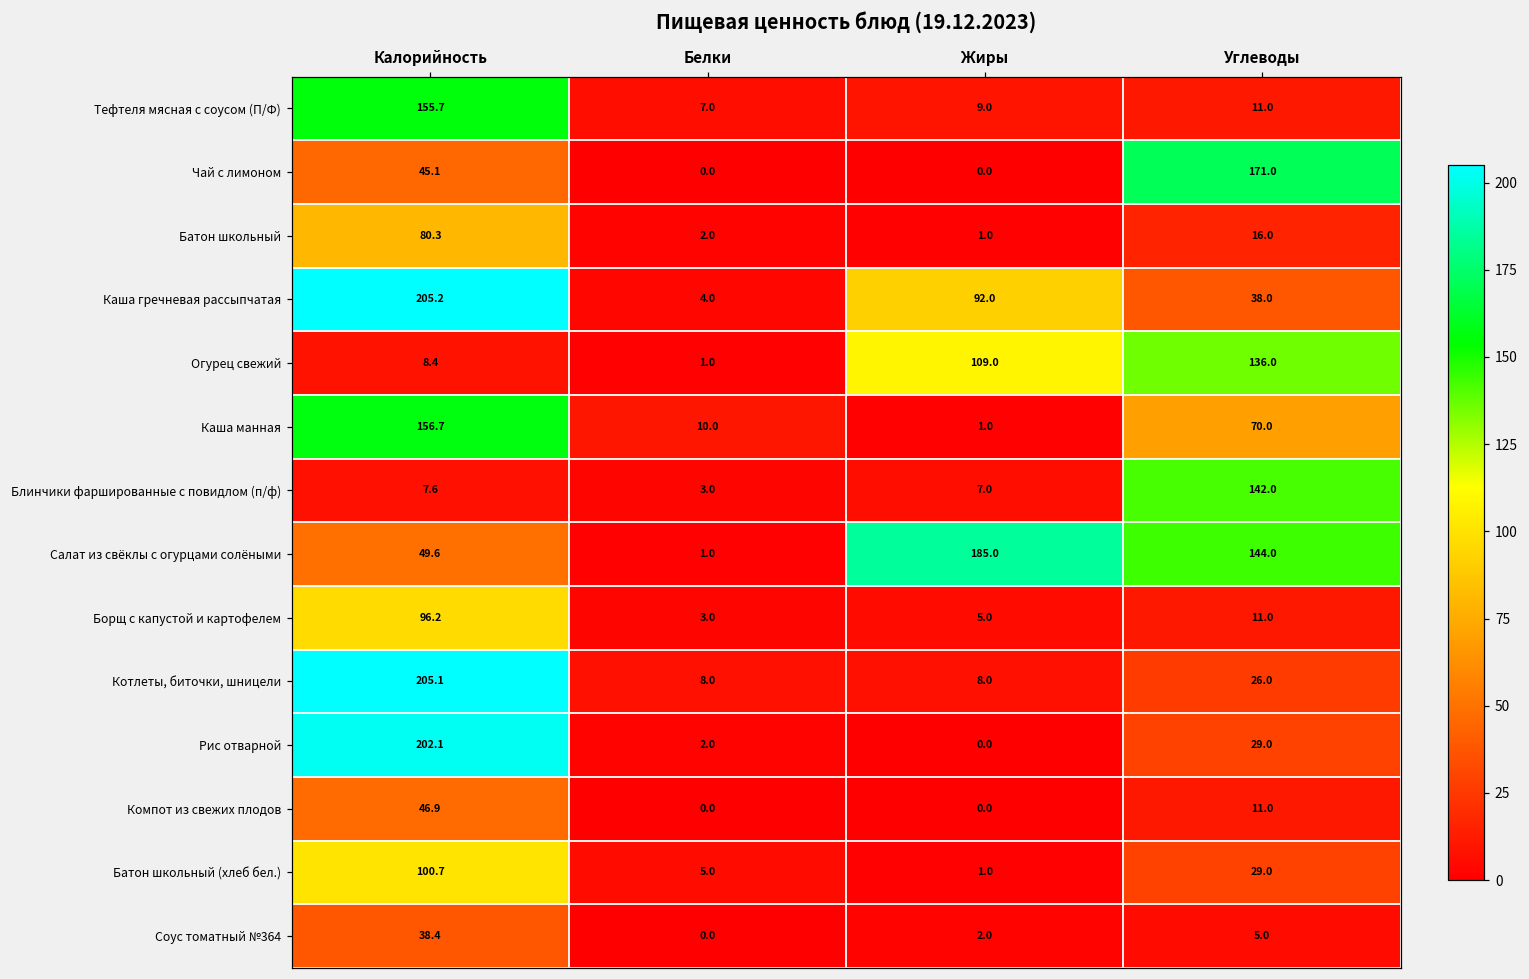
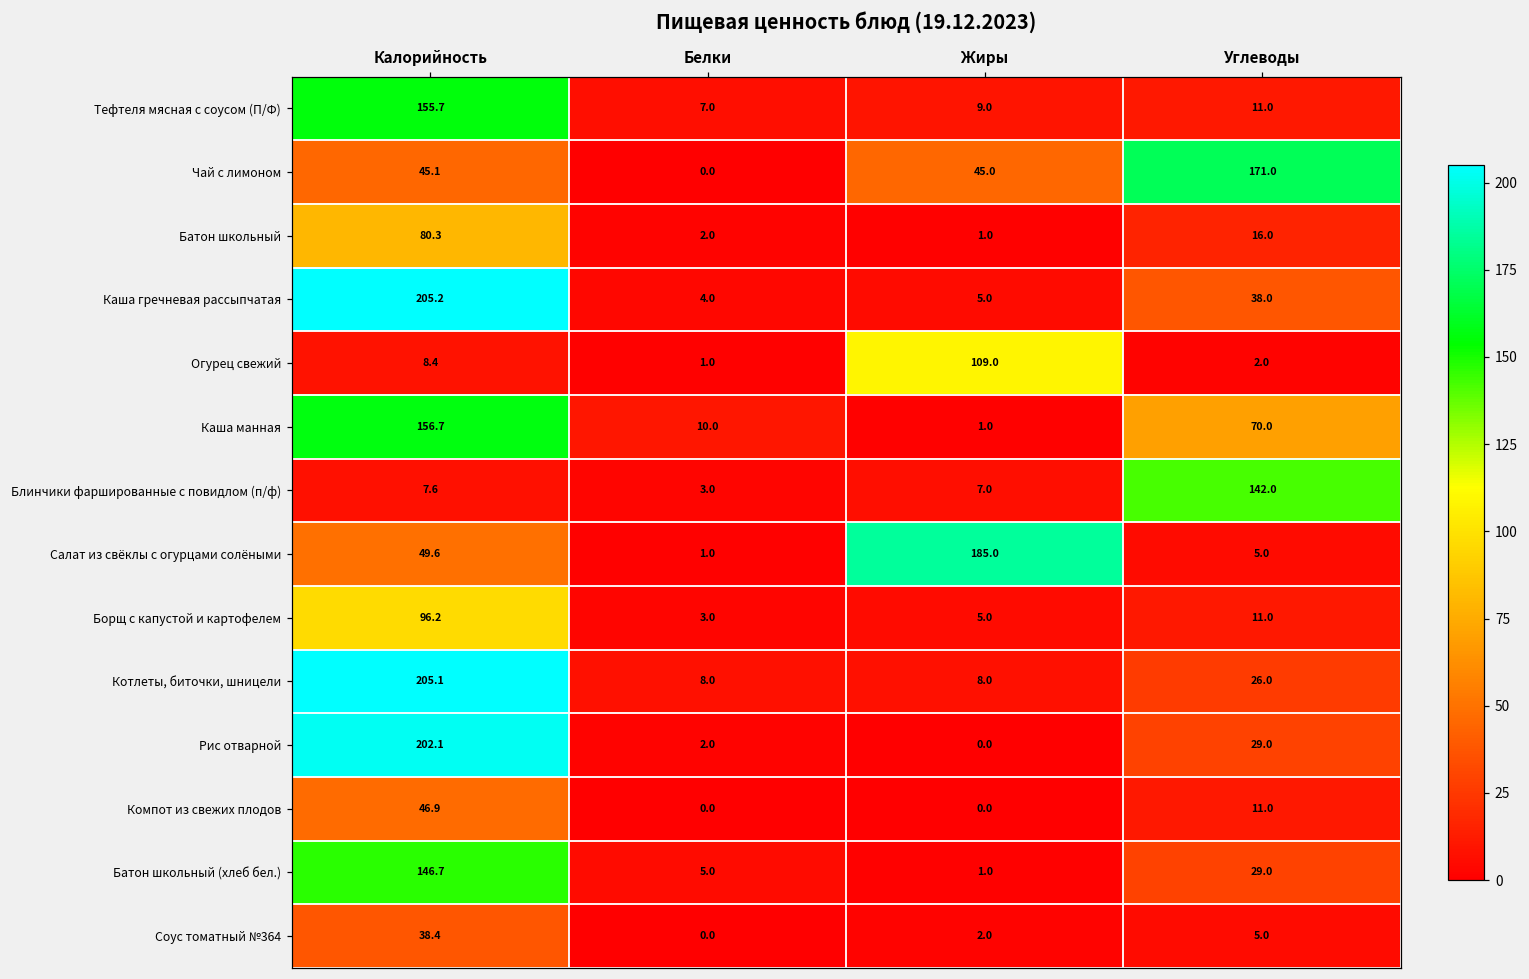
  {
    "Тефтеля мясная с соусом (П/Ф)": {
      "Калорийность": 155.7,
      "Белки": 7.0,
      "Жиры": 9.0,
      "Углеводы": 11.0
    },
    "Чай с лимоном": {
      "Калорийность": 45.1,
      "Белки": 0.0,
-     "Жиры": 0.0,
+     "Жиры": 45.0,
      "Углеводы": 171.0
    },
    "Батон школьный": {
      "Калорийность": 80.3,
      "Белки": 2.0,
      "Жиры": 1.0,
      "Углеводы": 16.0
    },
    "Каша гречневая рассыпчатая": {
      "Калорийность": 205.2,
      "Белки": 4.0,
-     "Жиры": 92.0,
+     "Жиры": 5.0,
      "Углеводы": 38.0
    },
    "Огурец свежий": {
      "Калорийность": 8.4,
      "Белки": 1.0,
      "Жиры": 109.0,
-     "Углеводы": 136.0
+     "Углеводы": 2.0
    },
    "Каша манная": {
      "Калорийность": 156.7,
      "Белки": 10.0,
      "Жиры": 1.0,
      "Углеводы": 70.0
    },
    "Блинчики фаршированные с повидлом (п/ф)": {
      "Калорийность": 7.6,
      "Белки": 3.0,
      "Жиры": 7.0,
      "Углеводы": 142.0
    },
    "Салат из свёклы с огурцами солёными": {
      "Калорийность": 49.6,
      "Белки": 1.0,
      "Жиры": 185.0,
-     "Углеводы": 144.0
+     "Углеводы": 5.0
    },
    "Борщ с капустой и картофелем": {
      "Калорийность": 96.2,
      "Белки": 3.0,
      "Жиры": 5.0,
      "Углеводы": 11.0
    },
    "Котлеты, биточки, шницели": {
      "Калорийность": 205.1,
      "Белки": 8.0,
      "Жиры": 8.0,
      "Углеводы": 26.0
    },
    "Рис отварной": {
      "Калорийность": 202.1,
      "Белки": 2.0,
      "Жиры": 0.0,
      "Углеводы": 29.0
    },
    "Компот из свежих плодов": {
      "Калорийность": 46.9,
      "Белки": 0.0,
      "Жиры": 0.0,
      "Углеводы": 11.0
    },
    "Батон школьный (хлеб бел.)": {
-     "Калорийность": 100.7,
+     "Калорийность": 146.7,
      "Белки": 5.0,
      "Жиры": 1.0,
      "Углеводы": 29.0
    },
    "Соус томатный №364": {
      "Калорийность": 38.4,
      "Белки": 0.0,
      "Жиры": 2.0,
      "Углеводы": 5.0
    }
  }
